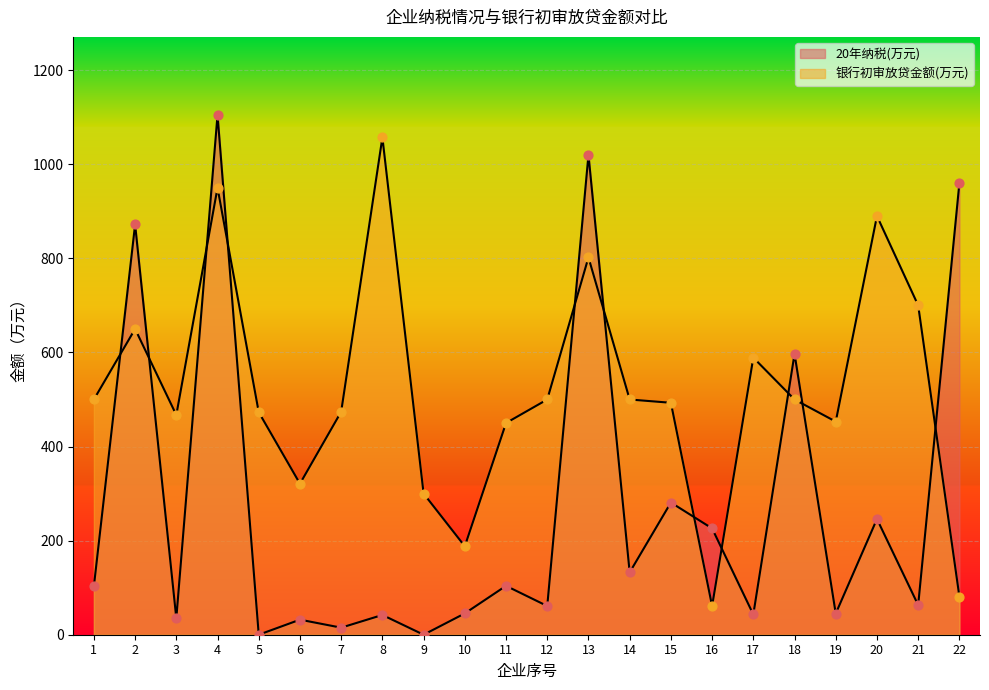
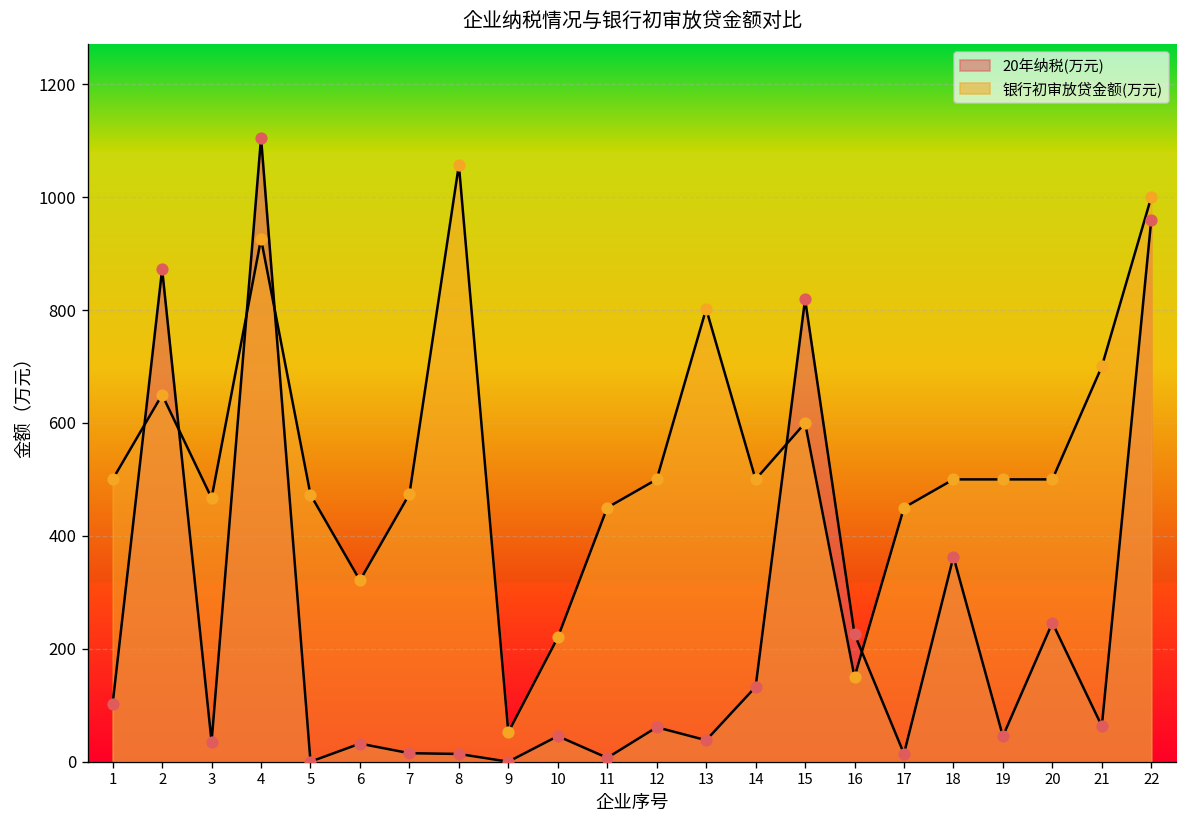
  {
    "20年纳税(万元)": {
      "1": 100,
      "2": 870,
      "3": 40,
      "4": 1110,
      "5": 0,
      "6": 30,
      "7": 20,
-     "8": 40,
+     "8": 10,
      "9": 0,
      "10": 50,
-     "11": 100,
+     "11": 10,
      "12": 60,
-     "13": 1020,
+     "13": 40,
      "14": 130,
-     "15": 280,
+     "15": 820,
      "16": 230,
-     "17": 40,
-     "18": 600,
+     "17": 10,
+     "18": 360,
      "19": 50,
      "20": 250,
      "21": 60,
      "22": 960
    },
    "银行初审放贷金额(万元)": {
      "1": 500,
      "2": 650,
      "3": 470,
-     "4": 950,
+     "4": 930,
      "5": 470,
      "6": 320,
      "7": 470,
      "8": 1060,
-     "9": 300,
-     "10": 190,
+     "9": 50,
+     "10": 220,
      "11": 450,
      "12": 500,
      "13": 800,
      "14": 500,
-     "15": 490,
-     "16": 60,
-     "17": 590,
+     "15": 600,
+     "16": 150,
+     "17": 450,
      "18": 500,
-     "19": 450,
-     "20": 890,
+     "19": 500,
+     "20": 500,
      "21": 700,
-     "22": 80
+     "22": 1000
    }
  }
